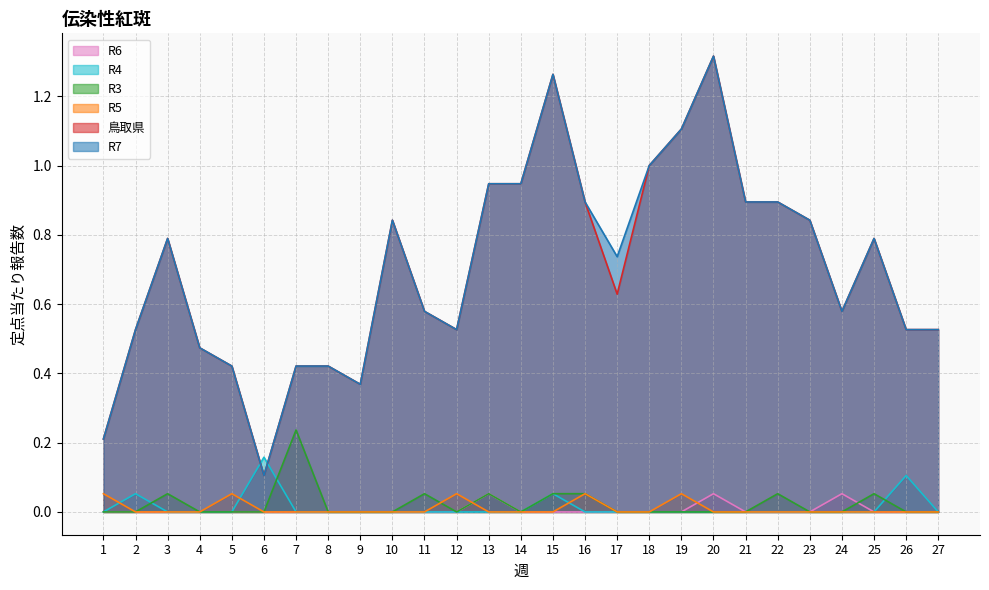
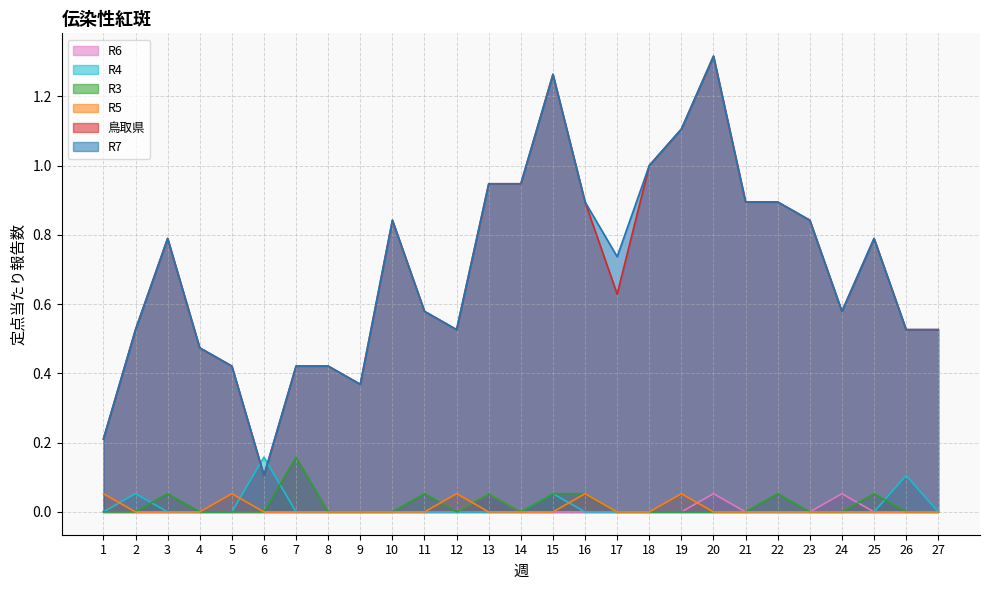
  {
    "R6": {
      "20": 0.05,
      "24": 0.05
    },
    "R4": {
      "2": 0.05,
      "6": 0.16,
      "26": 0.11
    },
    "R3": {
      "3": 0.05,
-     "7": 0.24,
+     "7": 0.16,
      "11": 0.05,
      "22": 0.05,
      "25": 0.05
    },
    "R5": {
      "1": 0.05,
      "5": 0.05,
      "12": 0.05,
      "19": 0.05
    },
    "鳥取県": {
      "17": 0.63
    },
    "R7": {
      "17": 0.74
    }
  }
